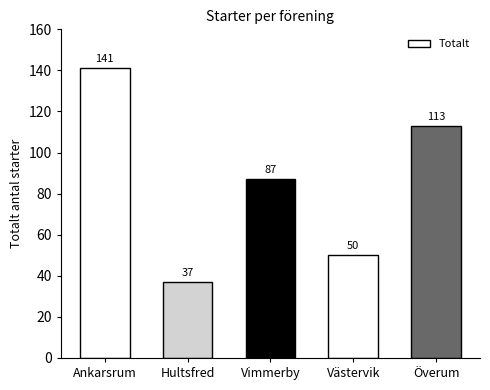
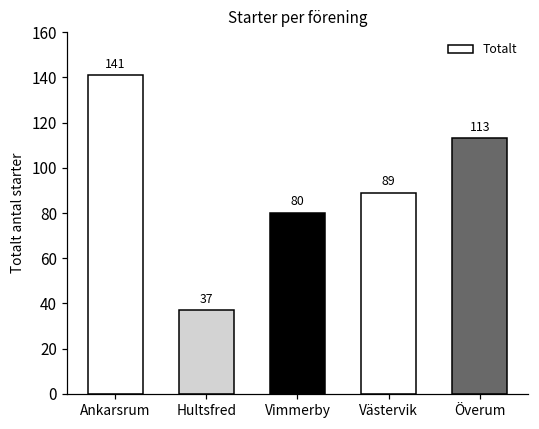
  {
    "Ankarsrum": 141,
    "Hultsfred": 37,
-   "Vimmerby": 87,
-   "Västervik": 50,
+   "Vimmerby": 80,
+   "Västervik": 89,
    "Överum": 113
  }
